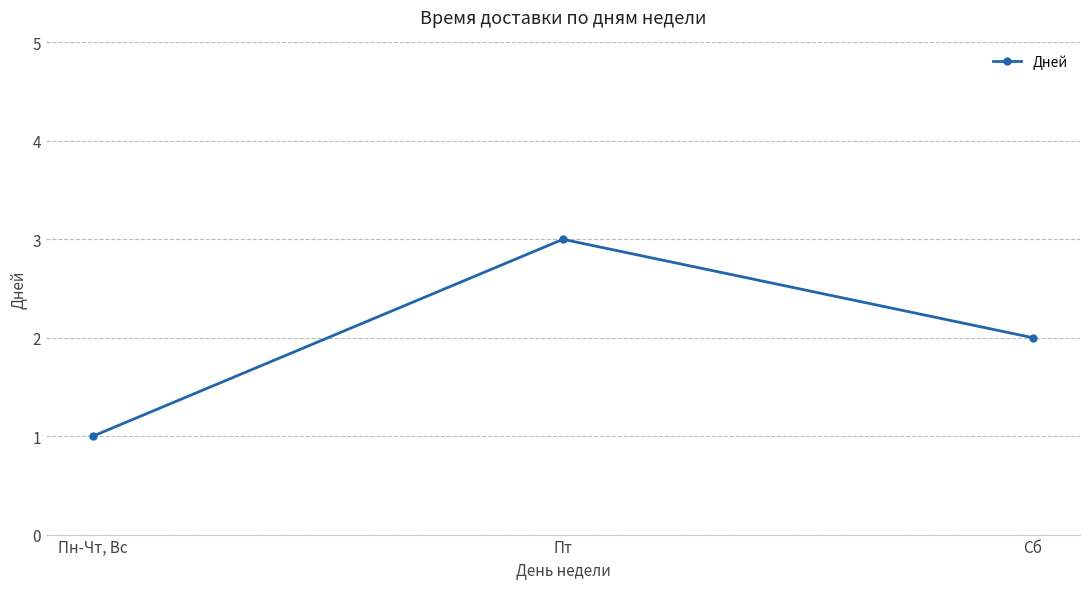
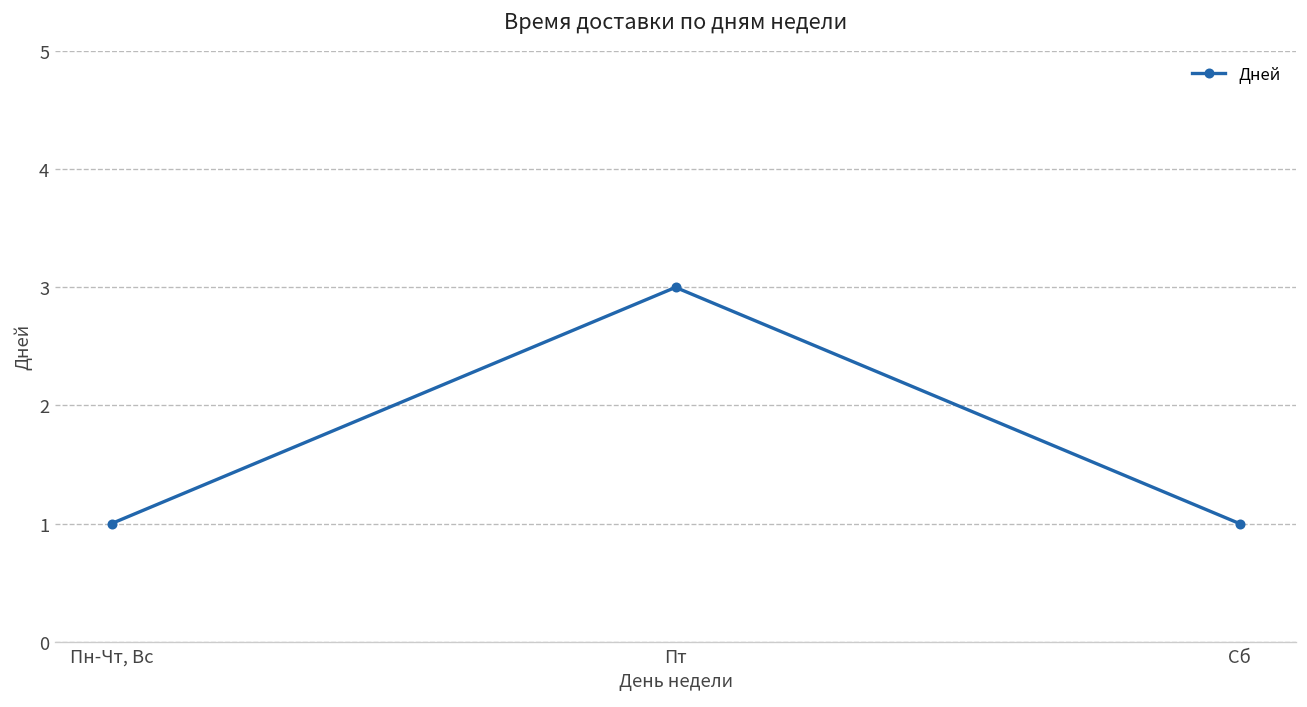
  {
    "Пн-Чт, Вс": 1,
    "Пт": 3,
-   "Сб": 2
+   "Сб": 1
  }
